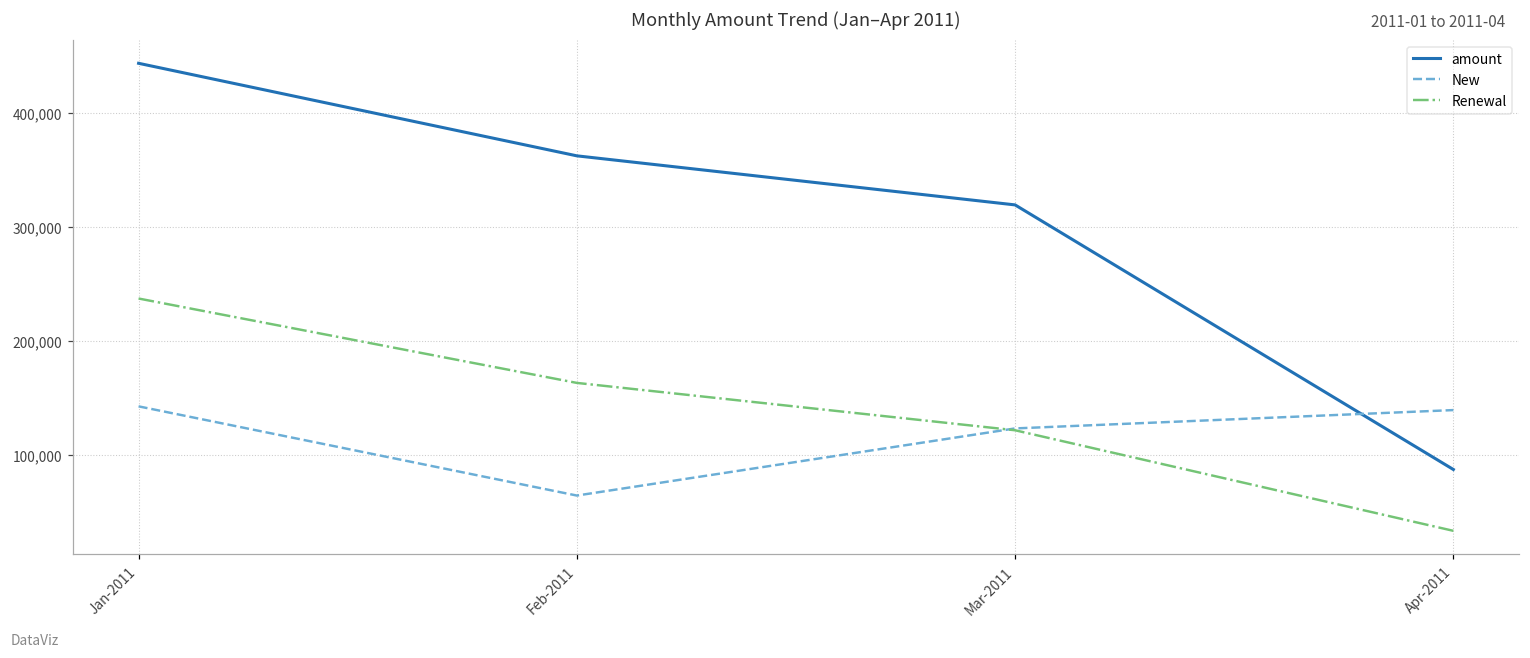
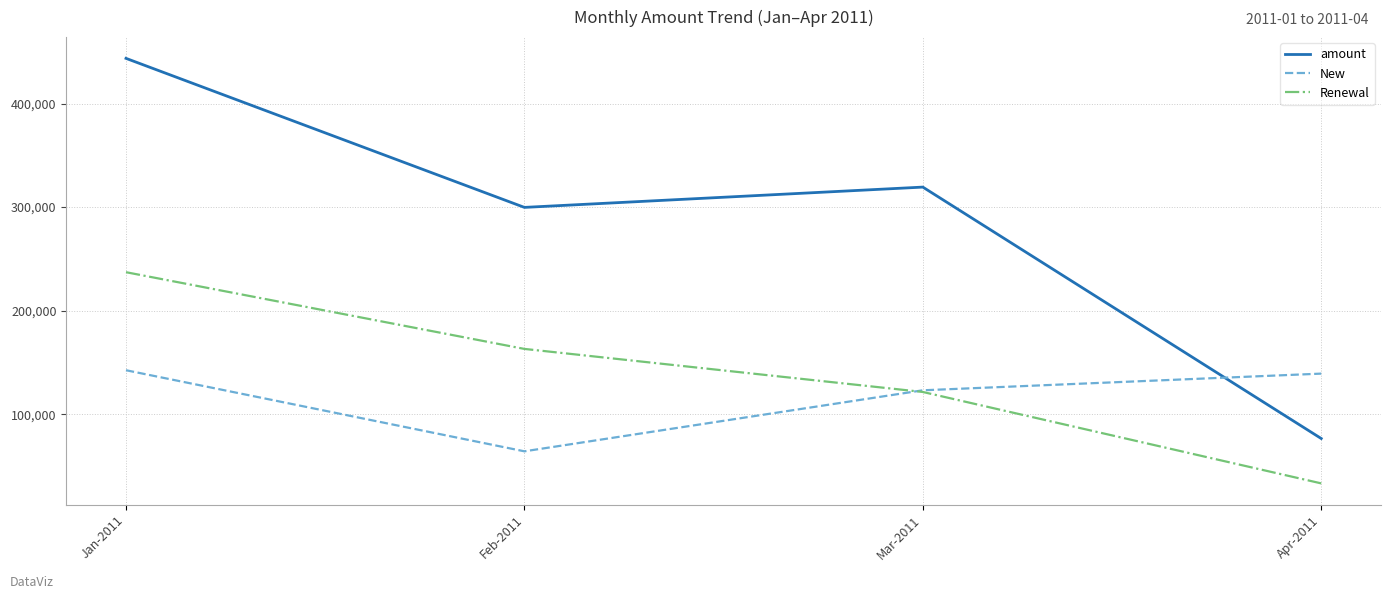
  {
    "amount": {
      "Jan-2011": "444,000",
-     "Feb-2011": "362,000",
+     "Feb-2011": "300,000",
      "Mar-2011": "319,000",
-     "Apr-2011": "87,000"
+     "Apr-2011": "77,000"
    },
    "New": {
      "Jan-2011": "142,000",
      "Feb-2011": "64,000",
      "Apr-2011": "139,000"
    },
    "Renewal": {
      "Jan-2011": "237,000",
      "Feb-2011": "163,000",
      "Apr-2011": "33,000"
    }
  }
